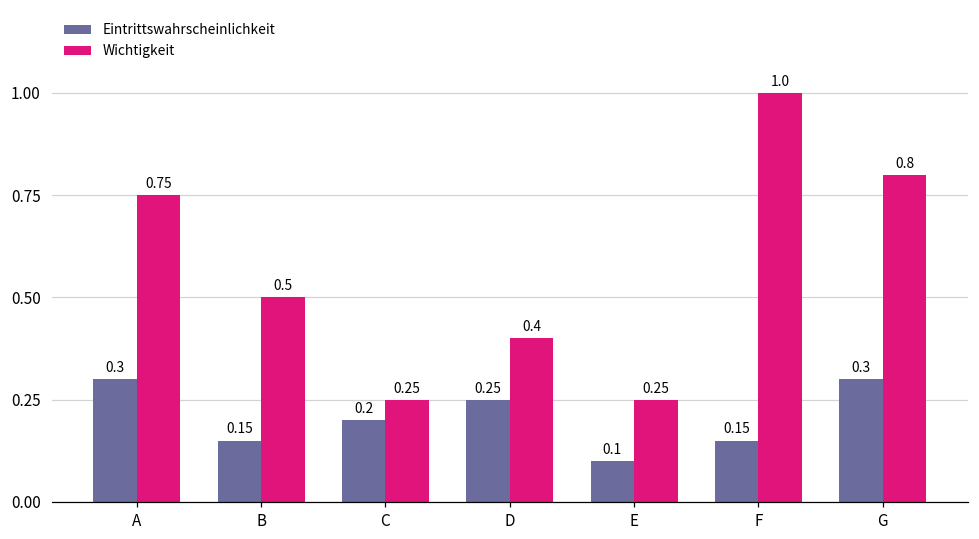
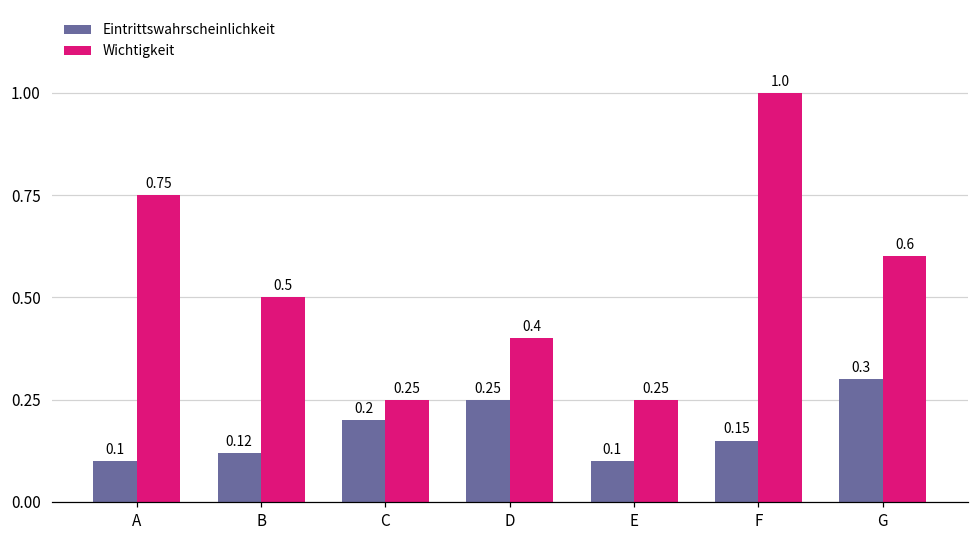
  {
    "Eintrittswahrscheinlichkeit": {
-     "A": 0.3,
-     "B": 0.15,
+     "A": 0.1,
+     "B": 0.12,
      "C": 0.2,
      "D": 0.25,
      "E": 0.1,
      "F": 0.15,
      "G": 0.3
    },
    "Wichtigkeit": {
      "A": 0.75,
      "B": 0.5,
      "C": 0.25,
      "D": 0.4,
      "E": 0.25,
      "F": 1.0,
-     "G": 0.8
+     "G": 0.6
    }
  }
